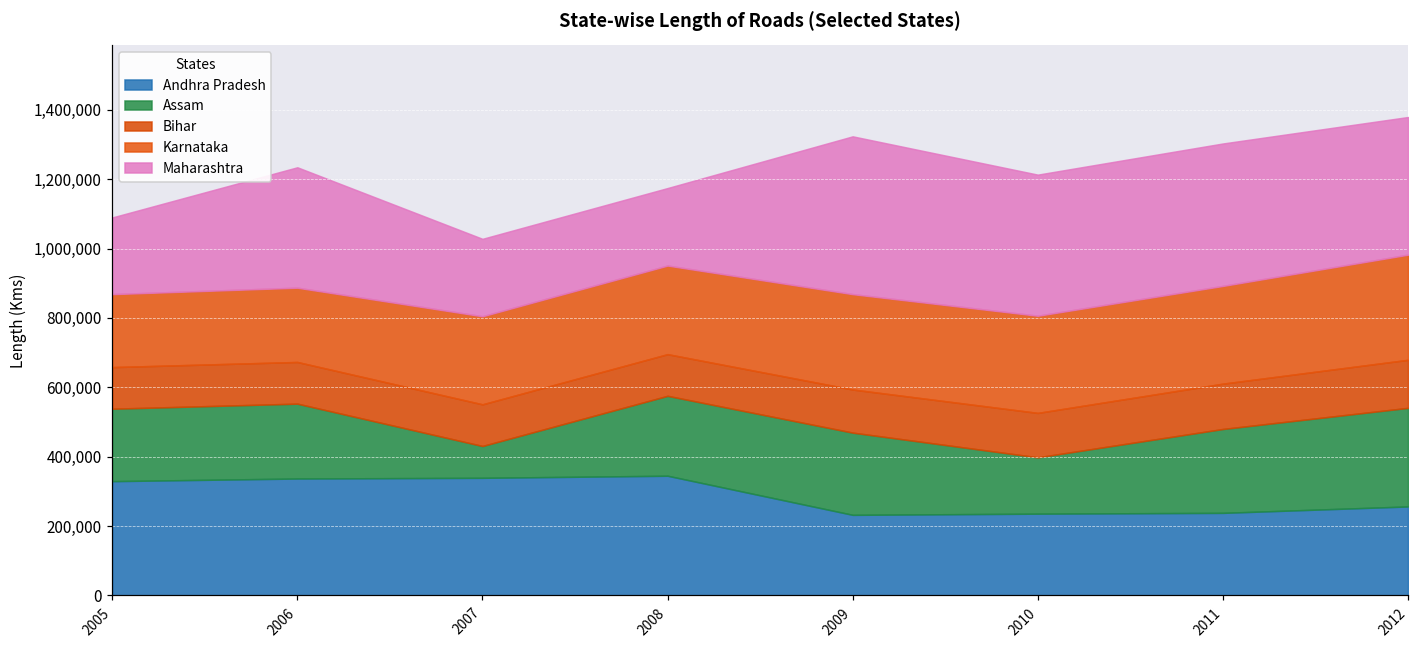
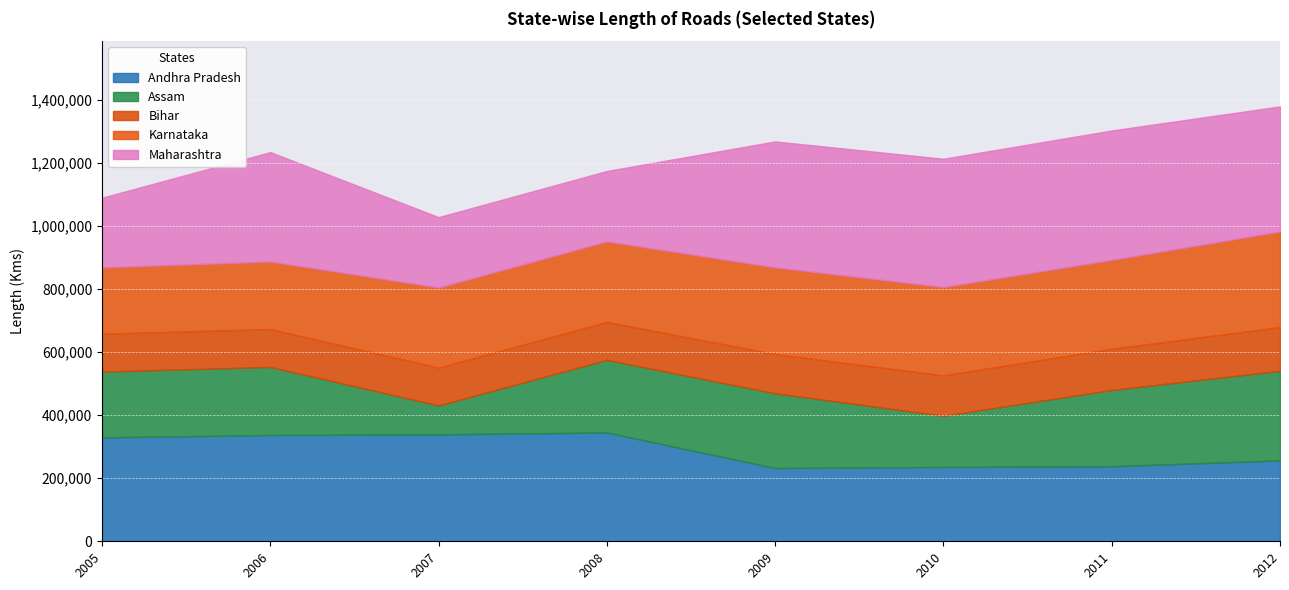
  {
    "Andhra Pradesh": {
      "2005": "330,000",
      "2006": "340,000",
      "2007": "340,000",
      "2008": "350,000",
      "2009": "230,000",
      "2010": "240,000",
      "2011": "240,000",
      "2012": "260,000"
    },
    "Assam": {
      "2005": "210,000",
      "2006": "220,000",
      "2007": "90,000",
      "2008": "230,000",
      "2009": "240,000",
      "2010": "160,000",
      "2011": "240,000",
      "2012": "280,000"
    },
    "Maharashtra": {
      "2005": "220,000",
      "2006": "350,000",
      "2007": "220,000",
      "2008": "220,000",
-     "2009": "450,000",
+     "2009": "400,000",
      "2010": "410,000",
      "2011": "410,000",
      "2012": "400,000"
    }
  }
